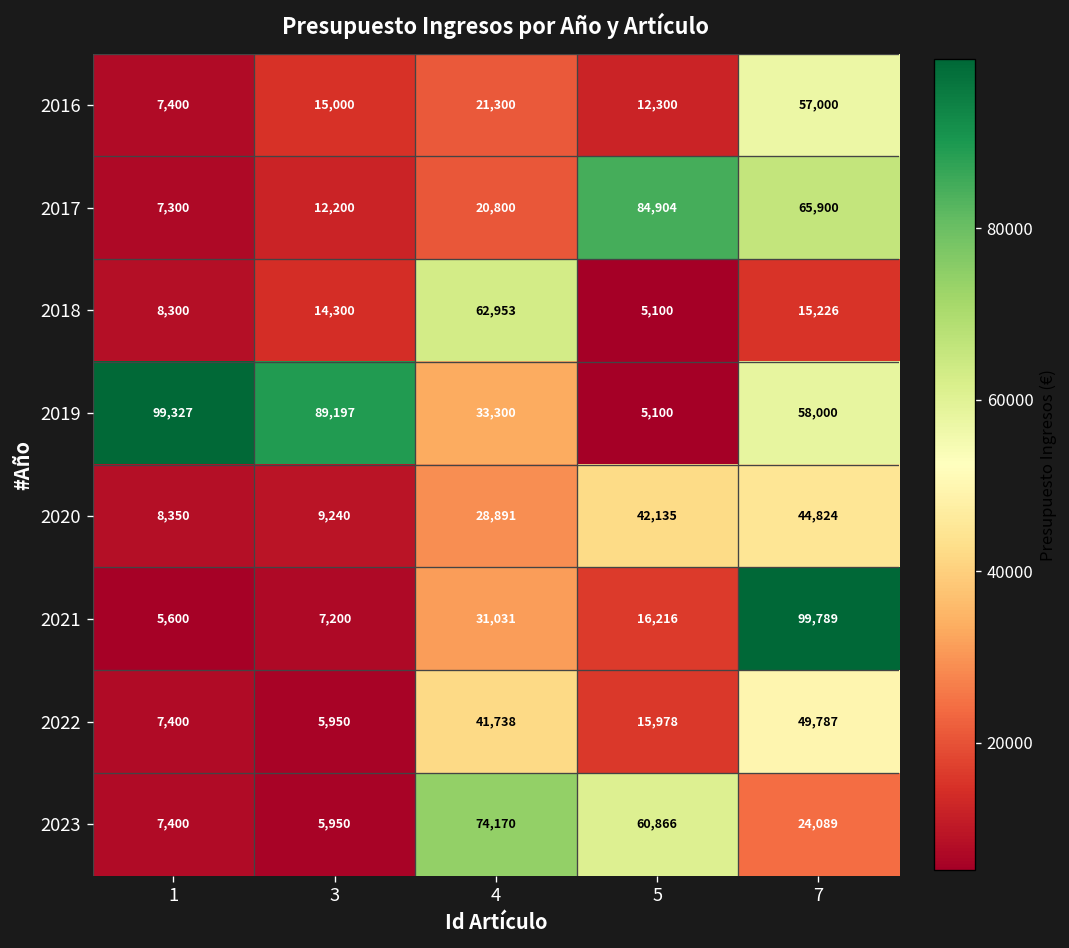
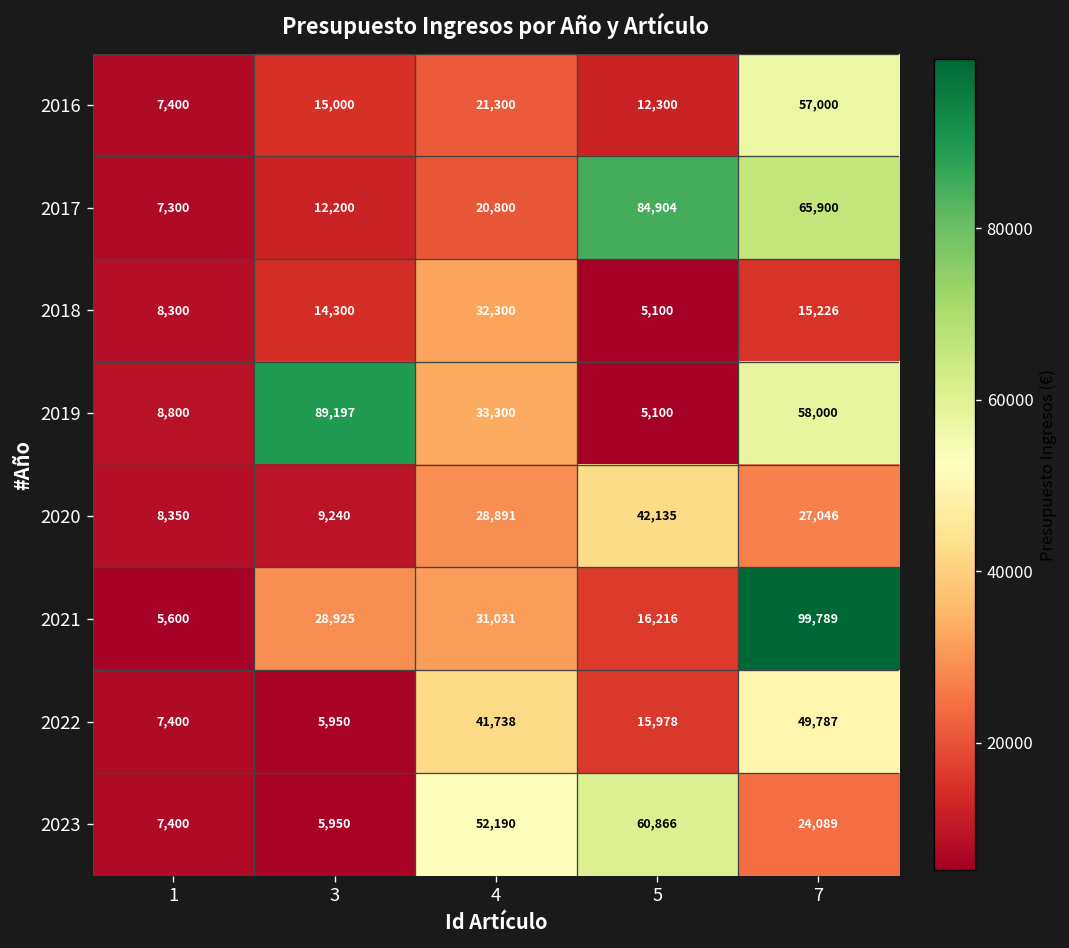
  {
    "2016": {
      "1": "7,400",
      "3": "15,000",
      "4": "21,300",
      "5": "12,300",
      "7": "57,000"
    },
    "2017": {
      "1": "7,300",
      "3": "12,200",
      "4": "20,800",
      "5": "84,904",
      "7": "65,900"
    },
    "2018": {
      "1": "8,300",
      "3": "14,300",
-     "4": "62,953",
+     "4": "32,300",
      "5": "5,100",
      "7": "15,226"
    },
    "2019": {
-     "1": "99,327",
+     "1": "8,800",
      "3": "89,197",
      "4": "33,300",
      "5": "5,100",
      "7": "58,000"
    },
    "2020": {
      "1": "8,350",
      "3": "9,240",
      "4": "28,891",
      "5": "42,135",
-     "7": "44,824"
+     "7": "27,046"
    },
    "2021": {
      "1": "5,600",
-     "3": "7,200",
+     "3": "28,925",
      "4": "31,031",
      "5": "16,216",
      "7": "99,789"
    },
    "2022": {
      "1": "7,400",
      "3": "5,950",
      "4": "41,738",
      "5": "15,978",
      "7": "49,787"
    },
    "2023": {
      "1": "7,400",
      "3": "5,950",
-     "4": "74,170",
+     "4": "52,190",
      "5": "60,866",
      "7": "24,089"
    }
  }
